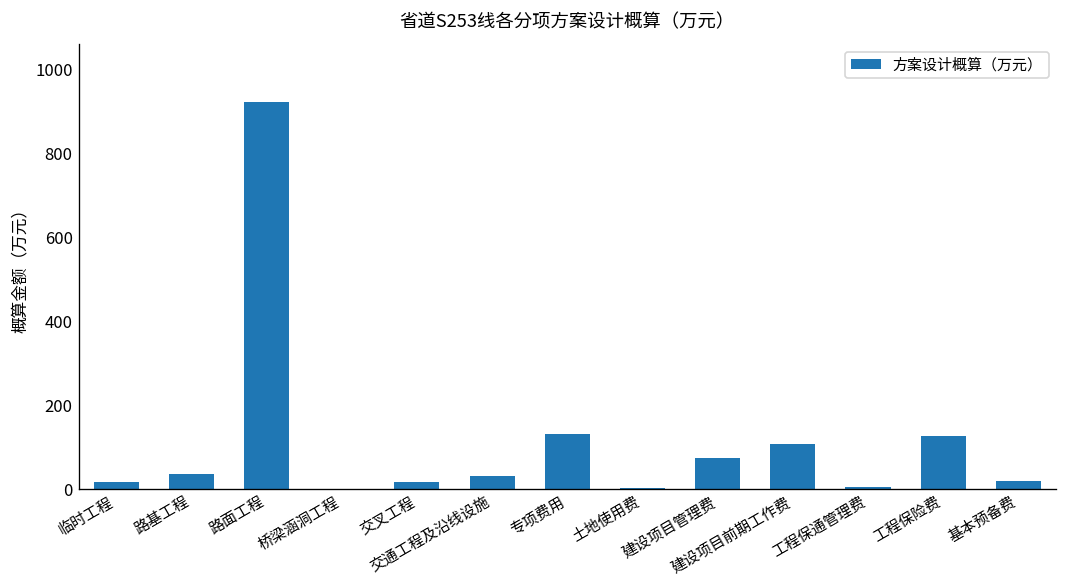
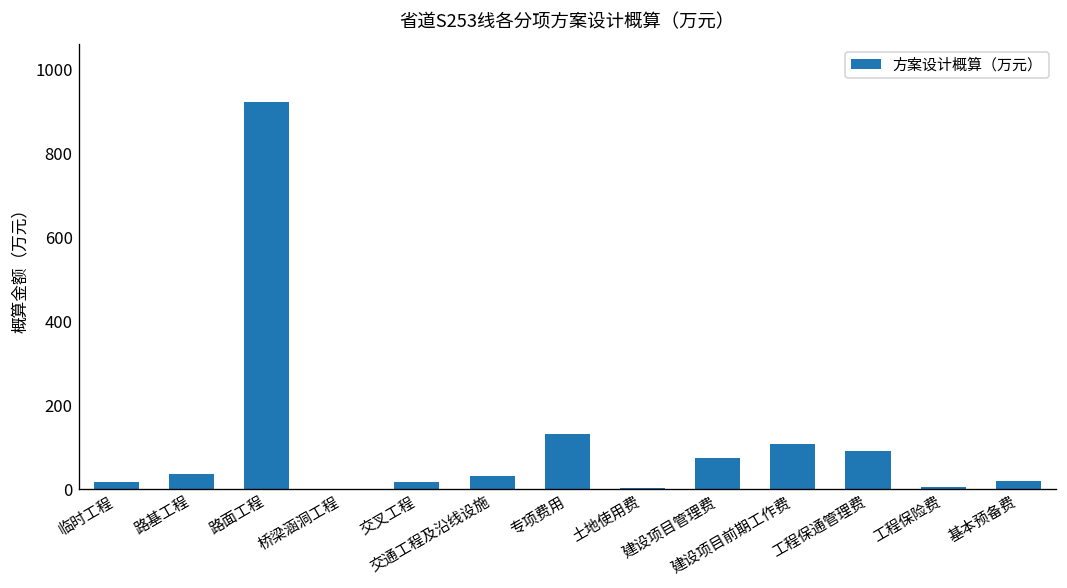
  {
    "临时工程": 20,
    "路基工程": 40,
    "路面工程": 920,
    "交叉工程": 20,
    "交通工程及沿线设施": 30,
    "专项费用": 130,
    "建设项目管理费": 70,
    "建设项目前期工作费": 110,
-   "工程保通管理费": 10,
-   "工程保险费": 130,
+   "工程保通管理费": 90,
+   "工程保险费": 0,
    "基本预备费": 20
  }
